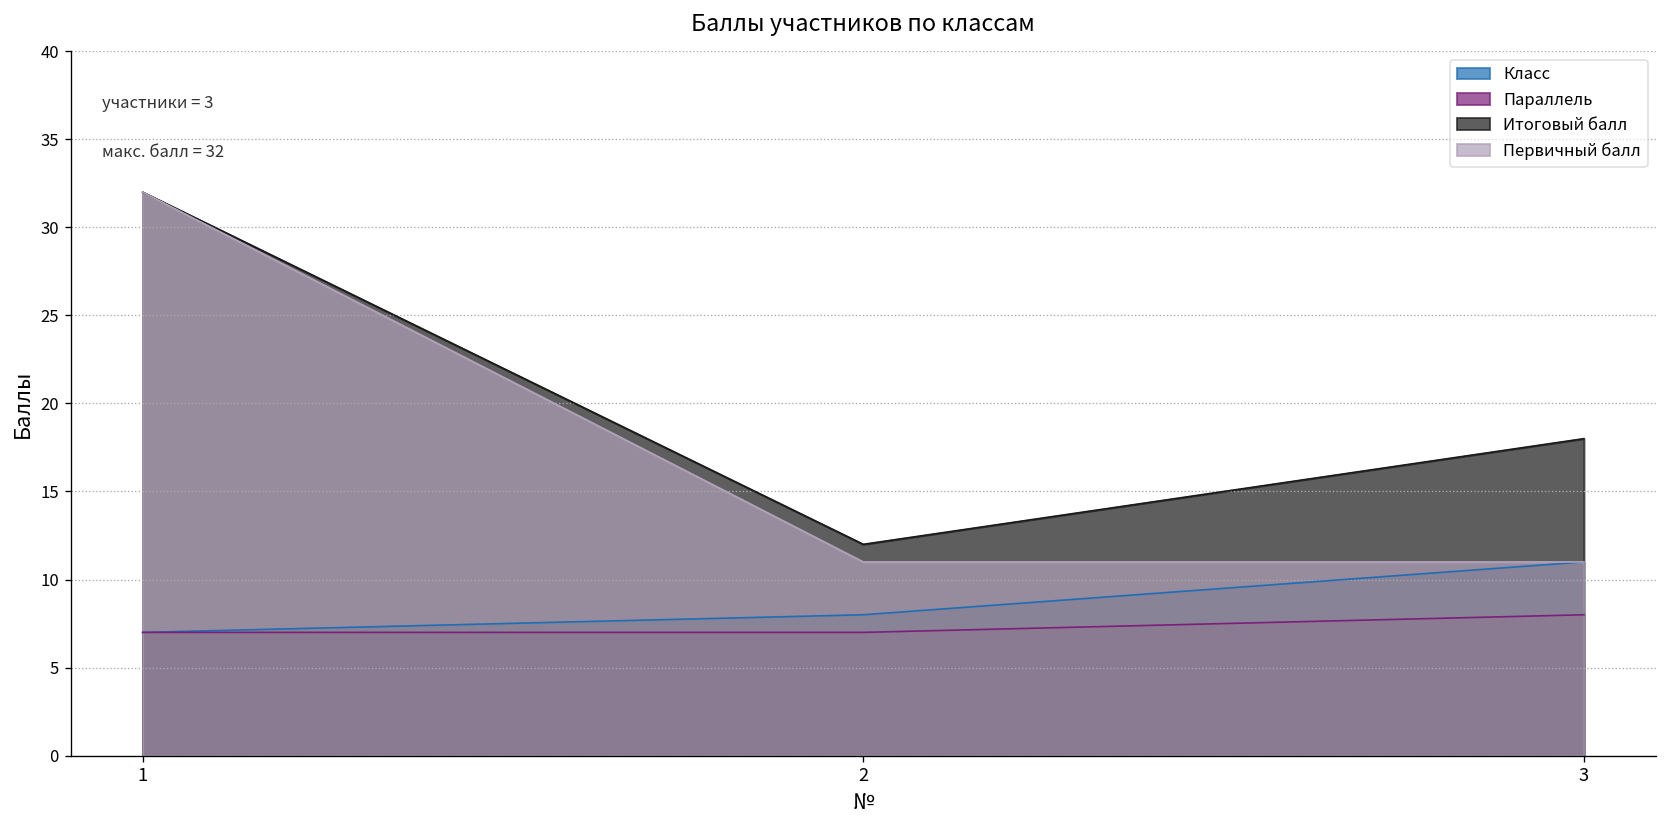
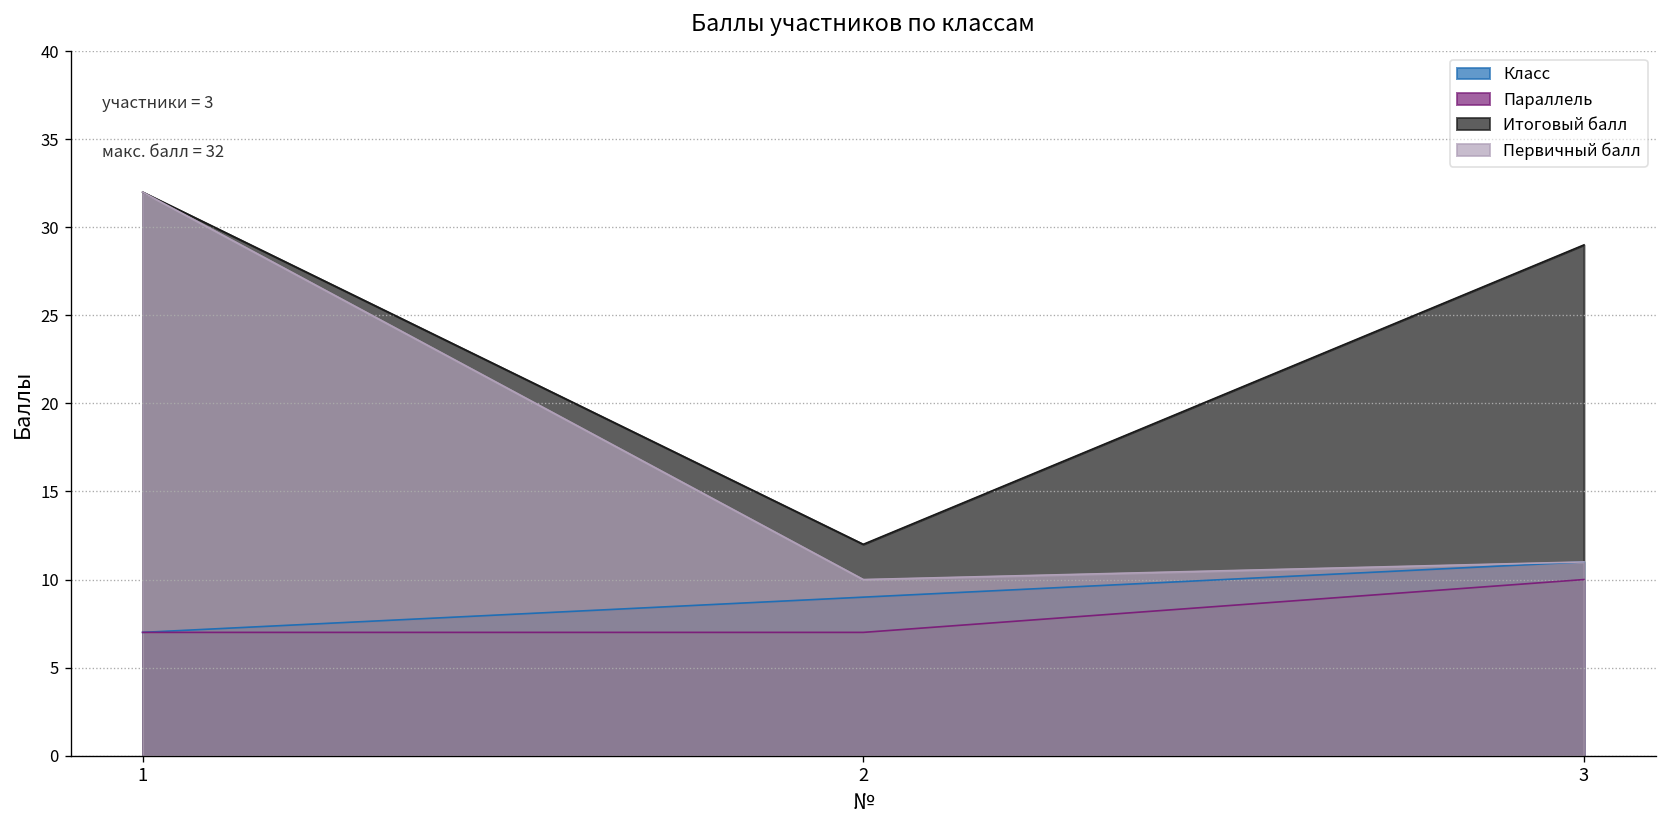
  {
    "Класс": {
-     "2": 8
+     "2": 9
    },
    "Параллель": {
      "2": 7,
-     "3": 8
+     "3": 10
    },
    "Итоговый балл": {
      "2": 12,
-     "3": 18
+     "3": 29
    },
    "Первичный балл": {
-     "2": 11
+     "2": 10
    }
  }
